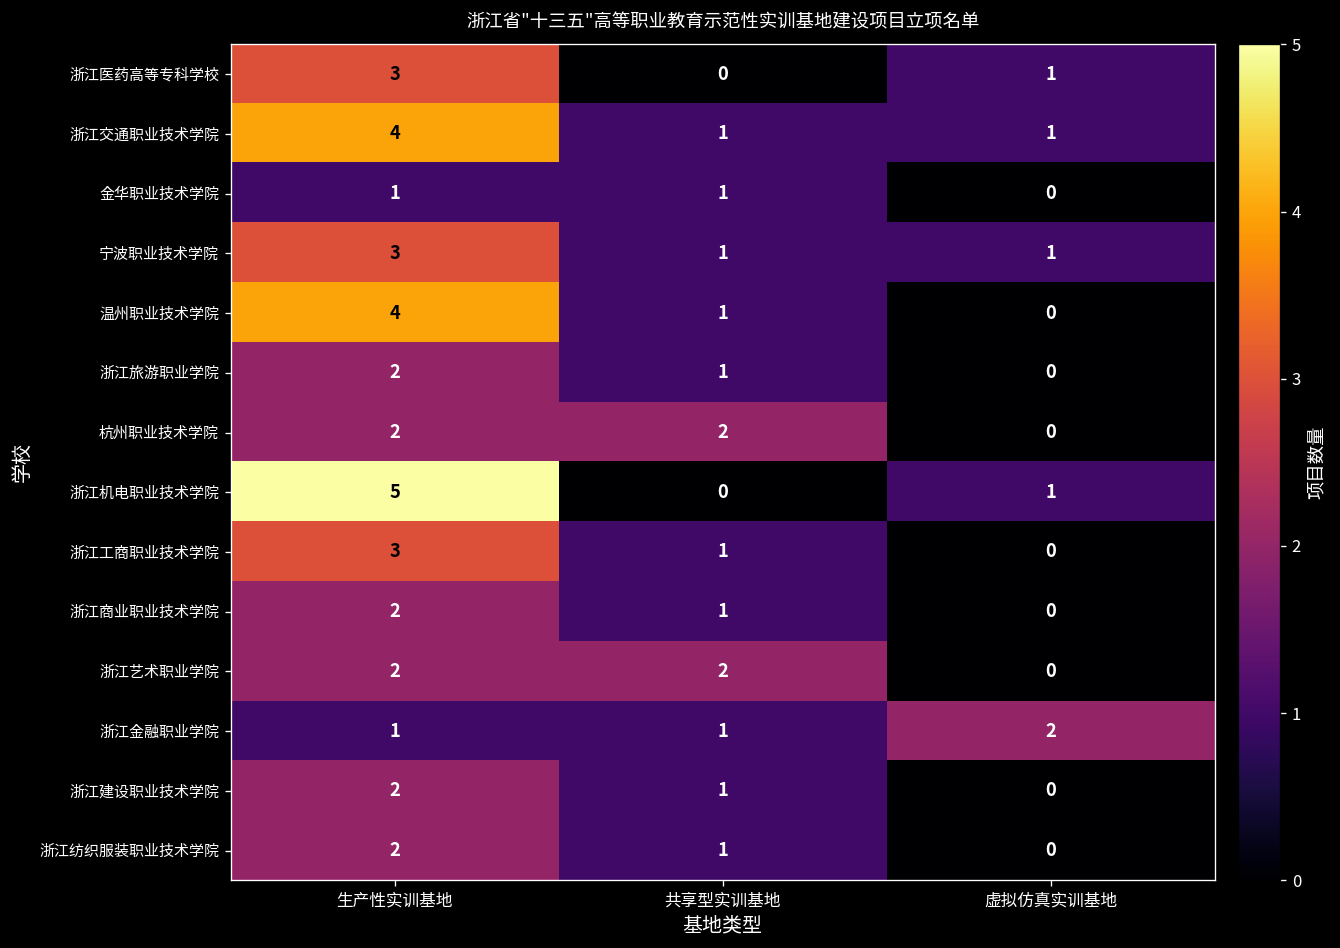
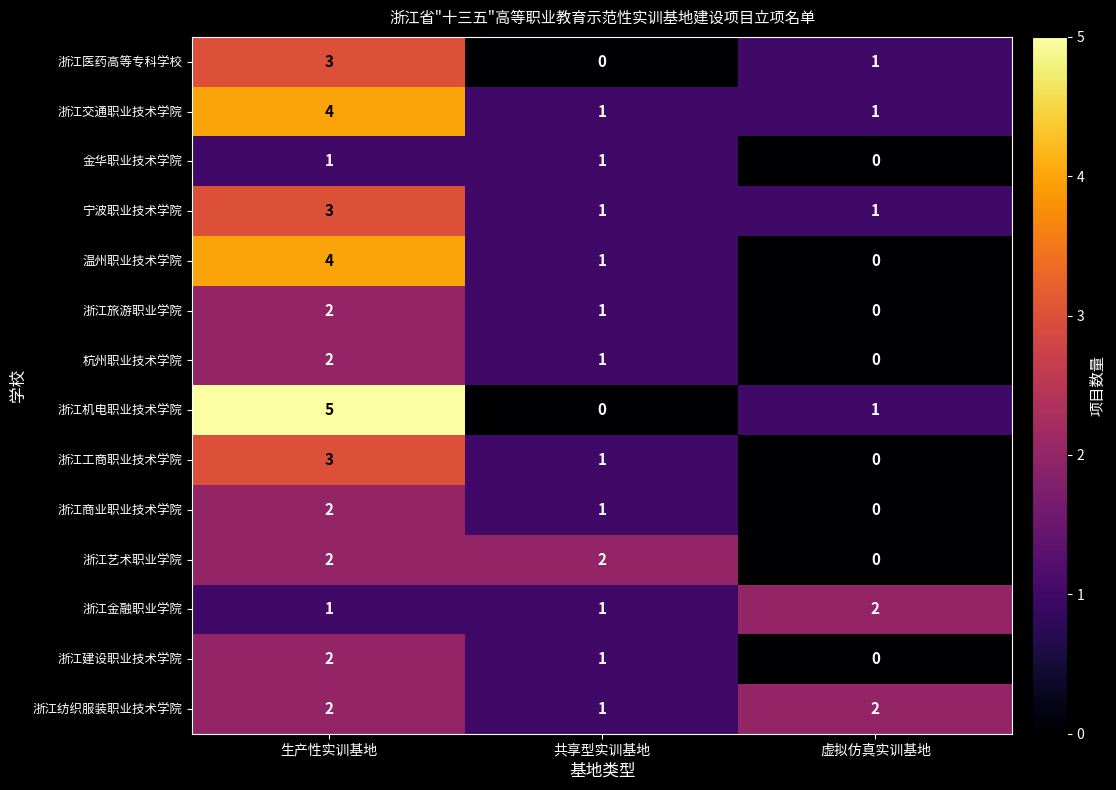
  {
    "浙江医药高等专科学校": {
      "生产性实训基地": 3,
      "共享型实训基地": 0,
      "虚拟仿真实训基地": 1
    },
    "浙江交通职业技术学院": {
      "生产性实训基地": 4,
      "共享型实训基地": 1,
      "虚拟仿真实训基地": 1
    },
    "金华职业技术学院": {
      "生产性实训基地": 1,
      "共享型实训基地": 1,
      "虚拟仿真实训基地": 0
    },
    "宁波职业技术学院": {
      "生产性实训基地": 3,
      "共享型实训基地": 1,
      "虚拟仿真实训基地": 1
    },
    "温州职业技术学院": {
      "生产性实训基地": 4,
      "共享型实训基地": 1,
      "虚拟仿真实训基地": 0
    },
    "浙江旅游职业学院": {
      "生产性实训基地": 2,
      "共享型实训基地": 1,
      "虚拟仿真实训基地": 0
    },
    "杭州职业技术学院": {
      "生产性实训基地": 2,
-     "共享型实训基地": 2,
+     "共享型实训基地": 1,
      "虚拟仿真实训基地": 0
    },
    "浙江机电职业技术学院": {
      "生产性实训基地": 5,
      "共享型实训基地": 0,
      "虚拟仿真实训基地": 1
    },
    "浙江工商职业技术学院": {
      "生产性实训基地": 3,
      "共享型实训基地": 1,
      "虚拟仿真实训基地": 0
    },
    "浙江商业职业技术学院": {
      "生产性实训基地": 2,
      "共享型实训基地": 1,
      "虚拟仿真实训基地": 0
    },
    "浙江艺术职业学院": {
      "生产性实训基地": 2,
      "共享型实训基地": 2,
      "虚拟仿真实训基地": 0
    },
    "浙江金融职业学院": {
      "生产性实训基地": 1,
      "共享型实训基地": 1,
      "虚拟仿真实训基地": 2
    },
    "浙江建设职业技术学院": {
      "生产性实训基地": 2,
      "共享型实训基地": 1,
      "虚拟仿真实训基地": 0
    },
    "浙江纺织服装职业技术学院": {
      "生产性实训基地": 2,
      "共享型实训基地": 1,
-     "虚拟仿真实训基地": 0
+     "虚拟仿真实训基地": 2
    }
  }
